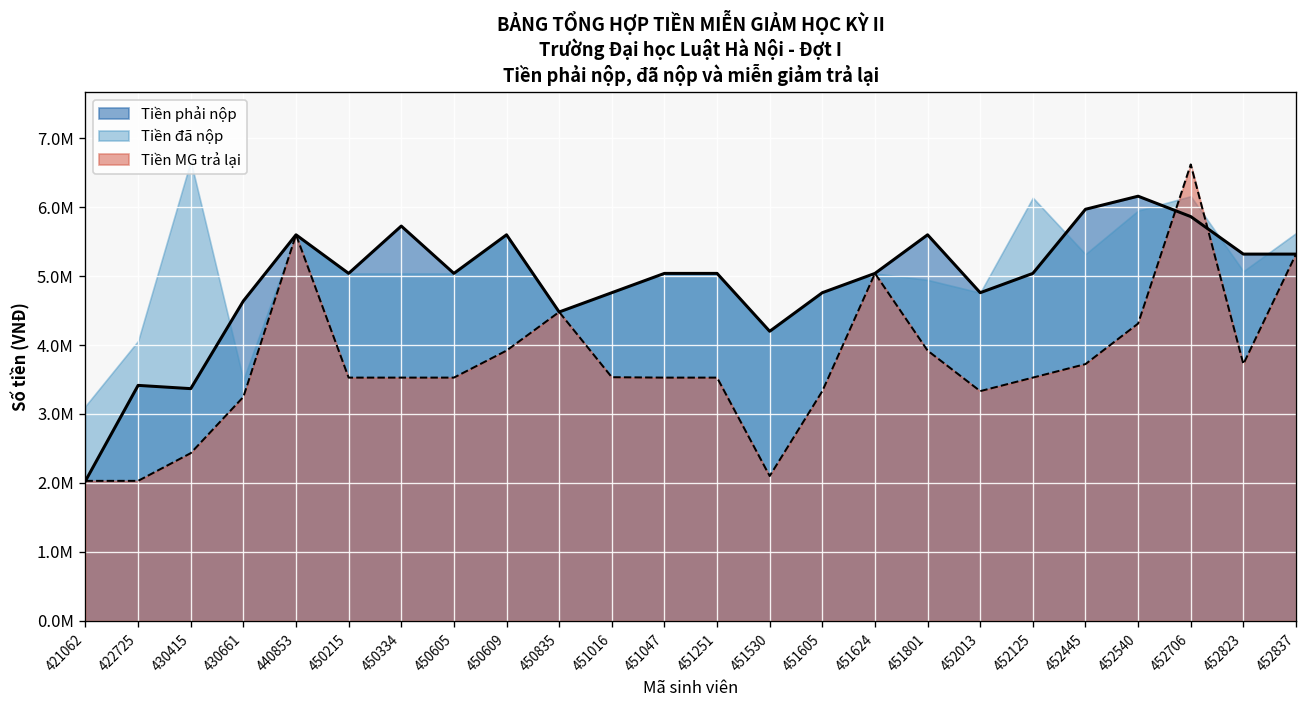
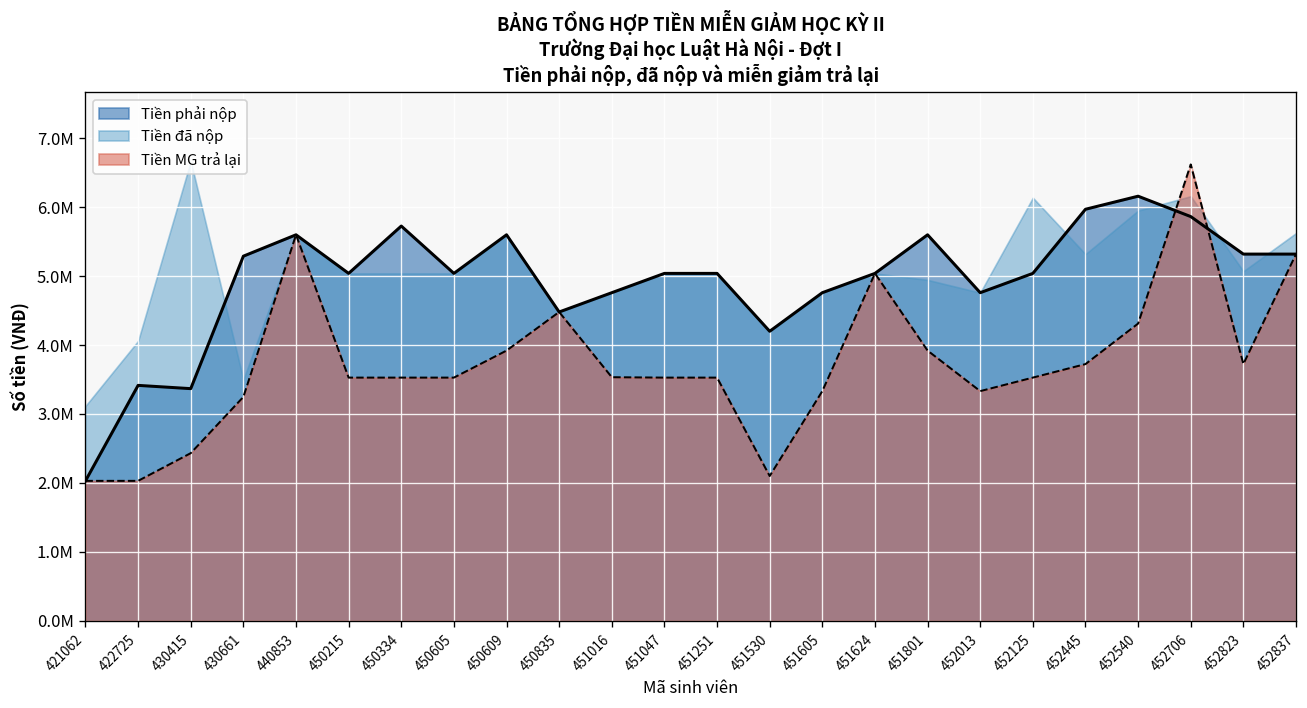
  {
    "Tiền phải nộp": {
      "422725": 3400000,
      "430415": 3400000,
-     "430661": 4600000,
+     "430661": 5300000,
      "450334": 5700000,
      "451801": 5600000,
      "452125": 5000000,
      "452445": 6000000,
      "452540": 6200000,
      "452706": 5900000,
      "452823": 5300000
    },
    "Tiền đã nộp": {
      "421062": 3100000,
      "422725": 4100000,
      "430661": 3500000,
      "450334": 5000000,
      "451801": 4900000,
      "452125": 6100000,
      "452445": 5300000,
      "452540": 6000000,
      "452706": 6200000,
      "452823": 5100000,
      "452837": 5600000
    },
    "Tiền MG trả lại": {
      "422725": 2000000,
      "430415": 2400000,
      "430661": 3200000,
      "450215": 3500000,
      "450334": 3500000,
      "450605": 3500000,
      "450609": 3900000,
      "451016": 3500000,
      "451047": 3500000,
      "451251": 3500000,
      "451530": 2100000,
      "451605": 3300000,
      "451801": 3900000,
      "452013": 3300000,
      "452125": 3500000,
      "452445": 3700000,
      "452540": 4300000,
      "452706": 6600000,
      "452823": 3700000
    }
  }
